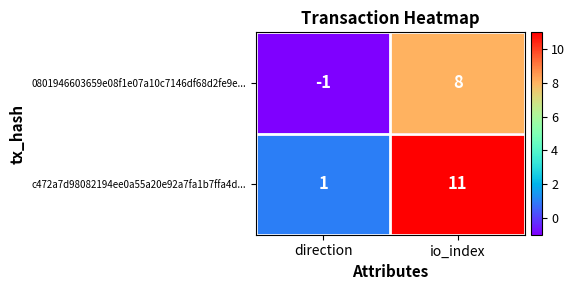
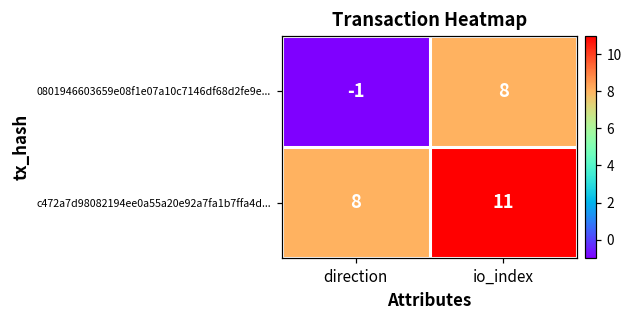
  {
    "c472a7d98082194ee0a55a20e92a7fa1b7ffa4d...": {
-     "direction": 1
+     "direction": 8
    }
  }
